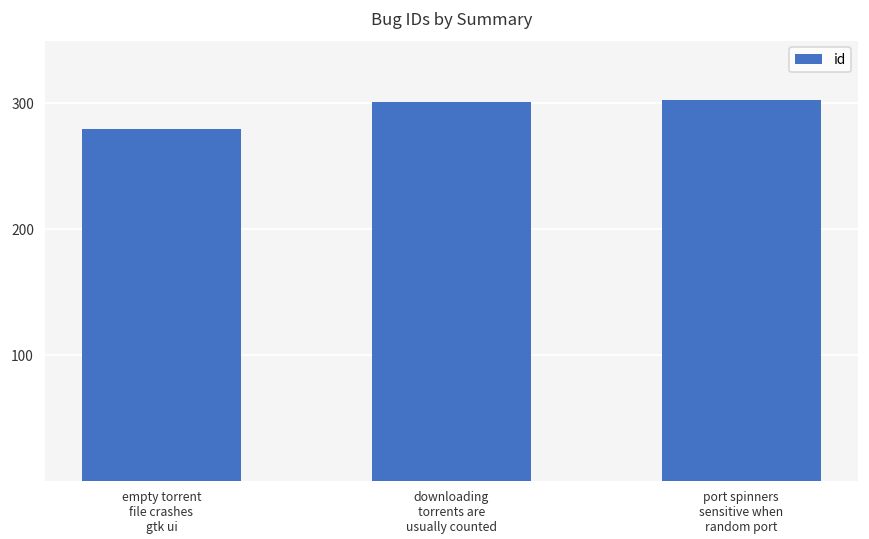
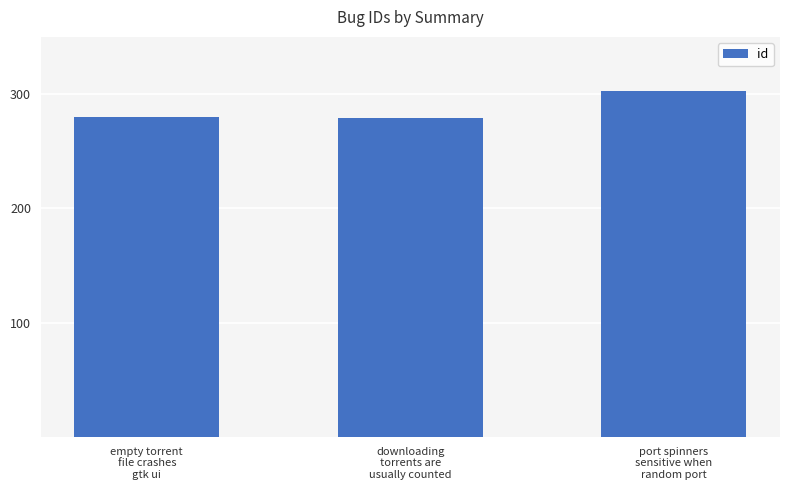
  {
    "empty torrent file crashes gtk ui": 280,
-   "downloading torrents are usually counted": 301,
+   "downloading torrents are usually counted": 279,
    "port spinners sensitive when random port": 303
  }
